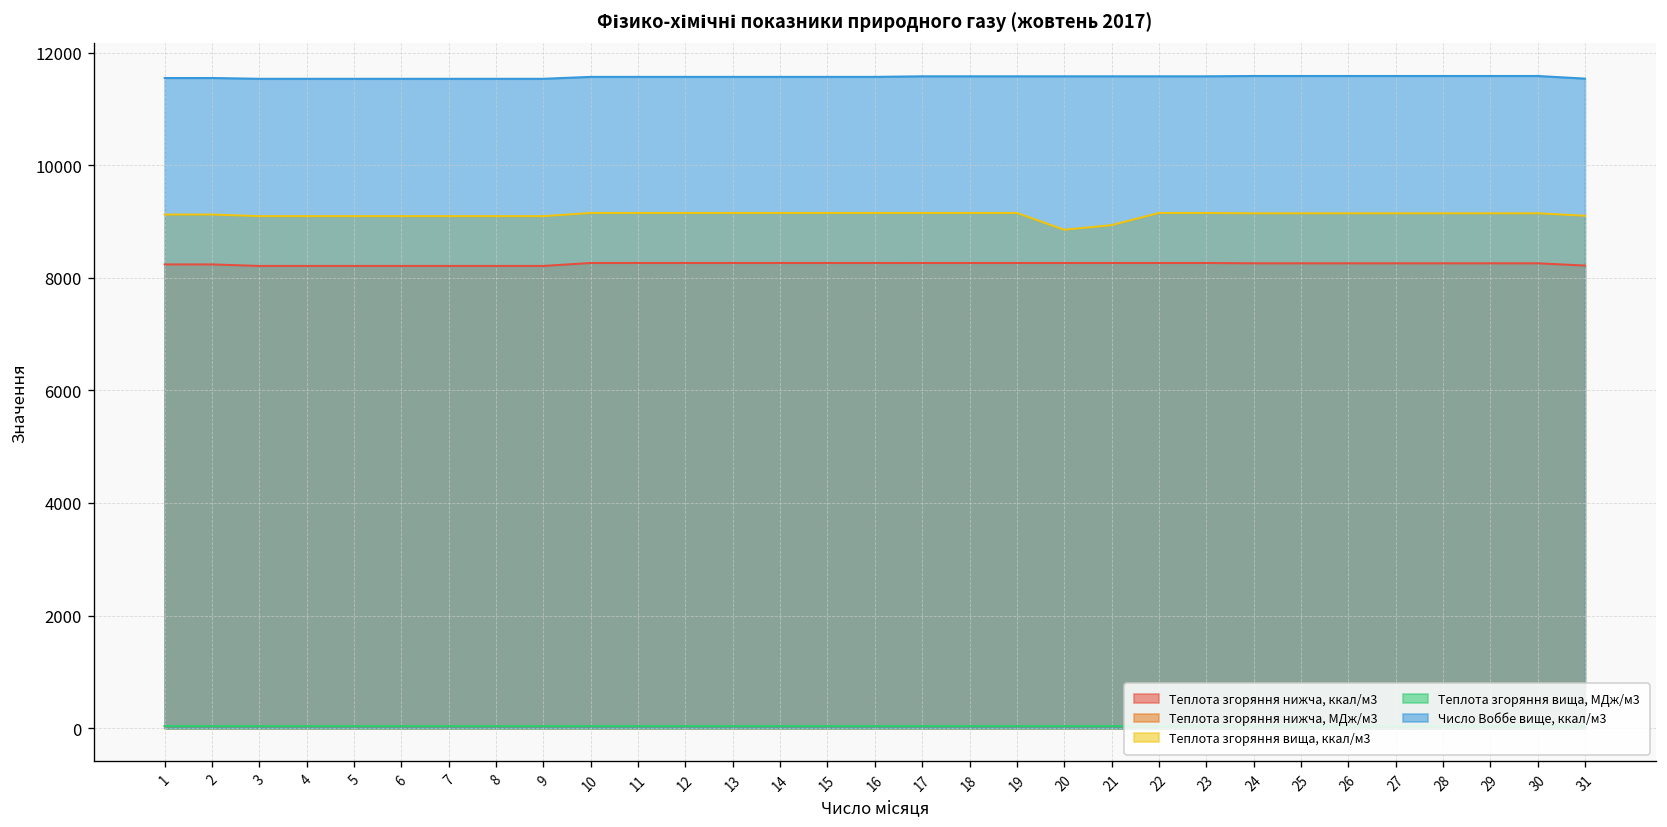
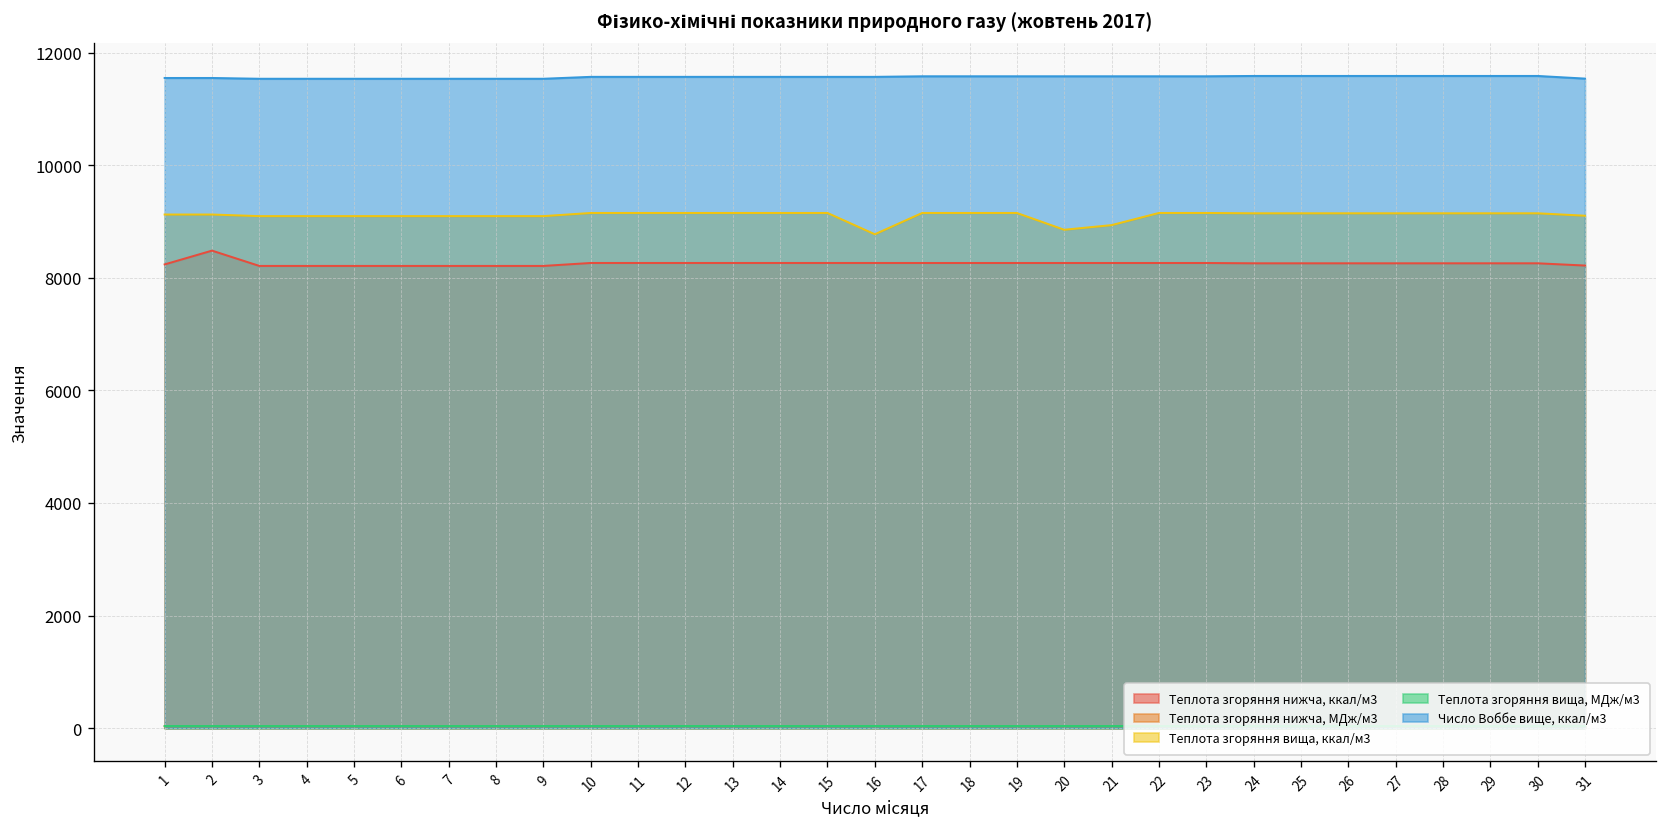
  {
    "Теплота згоряння нижча, ккал/м3": {
      "1": 8200,
-     "2": 8200,
+     "2": 8500,
      "3": 8200,
      "4": 8200,
      "5": 8200,
      "6": 8200,
      "7": 8200,
      "8": 8200,
      "9": 8200,
      "10": 8300,
      "11": 8300,
      "12": 8300,
      "13": 8300,
      "14": 8300,
      "15": 8300,
      "16": 8300,
      "17": 8300,
      "18": 8300,
      "19": 8300,
      "20": 8300,
      "21": 8300,
      "22": 8300,
      "23": 8300,
      "24": 8300,
      "25": 8300,
      "26": 8300,
      "27": 8300,
      "28": 8300,
      "29": 8300,
      "30": 8300,
      "31": 8200
    },
    "Теплота згоряння вища, МДж/м3": {
      "1": 0,
      "2": 0,
      "3": 0,
      "4": 0,
      "5": 0,
      "6": 0,
      "7": 0,
      "8": 0,
      "9": 0,
      "10": 0,
      "11": 0,
      "12": 0,
      "13": 0,
      "14": 0,
      "15": 0,
      "16": 0,
      "17": 0,
      "18": 0,
      "19": 0,
      "20": 0,
      "21": 0
    },
    "Теплота згоряння вища, ккал/м3": {
      "1": 9100,
      "2": 9100,
      "3": 9100,
      "4": 9100,
      "5": 9100,
      "6": 9100,
      "7": 9100,
      "8": 9100,
      "9": 9100,
      "10": 9200,
      "11": 9200,
      "12": 9200,
      "13": 9200,
      "14": 9200,
      "15": 9200,
-     "16": 9200,
+     "16": 8800,
      "17": 9200,
      "18": 9200,
      "19": 9200,
      "20": 8900,
      "21": 8900,
      "22": 9200,
      "23": 9200,
      "24": 9100,
      "25": 9100,
      "26": 9100,
      "27": 9100,
      "28": 9100,
      "29": 9100,
      "30": 9100,
      "31": 9100
    },
    "Число Воббе вище, ккал/м3": {
      "1": 11600,
      "2": 11600,
      "3": 11500,
      "4": 11500,
      "5": 11500,
      "6": 11500,
      "7": 11500,
      "8": 11500,
      "9": 11500,
      "10": 11600,
      "11": 11600,
      "12": 11600,
      "13": 11600,
      "14": 11600,
      "15": 11600,
      "16": 11600,
      "17": 11600,
      "18": 11600,
      "19": 11600,
      "20": 11600,
      "21": 11600,
      "22": 11600,
      "23": 11600,
      "24": 11600,
      "25": 11600,
      "26": 11600,
      "27": 11600,
      "28": 11600,
      "29": 11600,
      "30": 11600,
      "31": 11500
    }
  }
